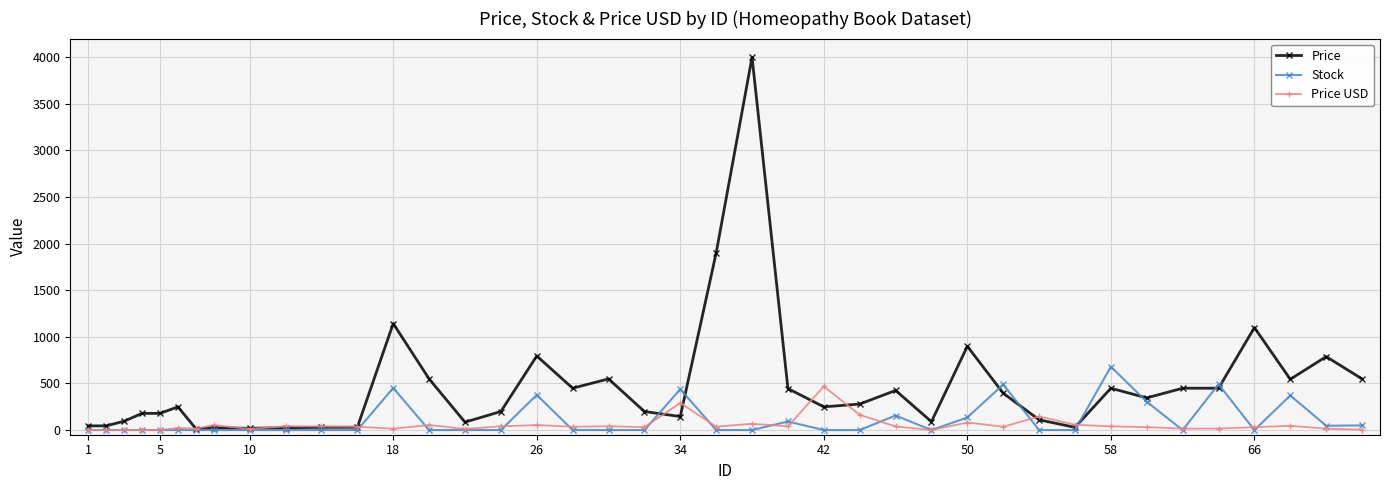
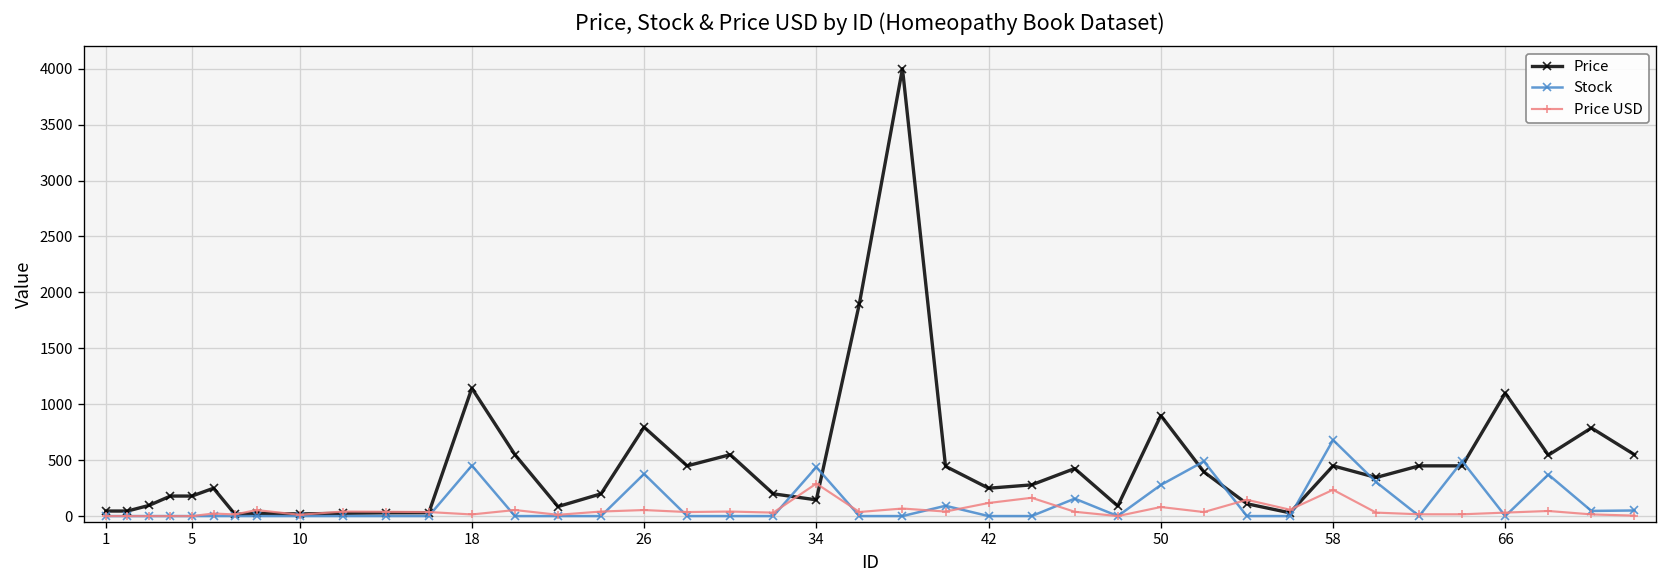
  {
    "Price": {
      "1": 0,
      "5": 200,
      "18": 1100,
      "26": 800,
      "34": 100,
      "42": 200,
      "50": 900,
      "58": 400,
      "66": 1100
    },
    "Stock": {
      "18": 500,
      "26": 400,
      "34": 400,
      "42": 0,
-     "50": 100,
+     "50": 300,
      "58": 700,
      "66": 0
    },
    "Price USD": {
      "18": 0,
      "26": 100,
      "34": 300,
-     "42": 500,
+     "42": 100,
      "50": 100,
-     "58": 0,
+     "58": 200,
      "66": 0
    }
  }
